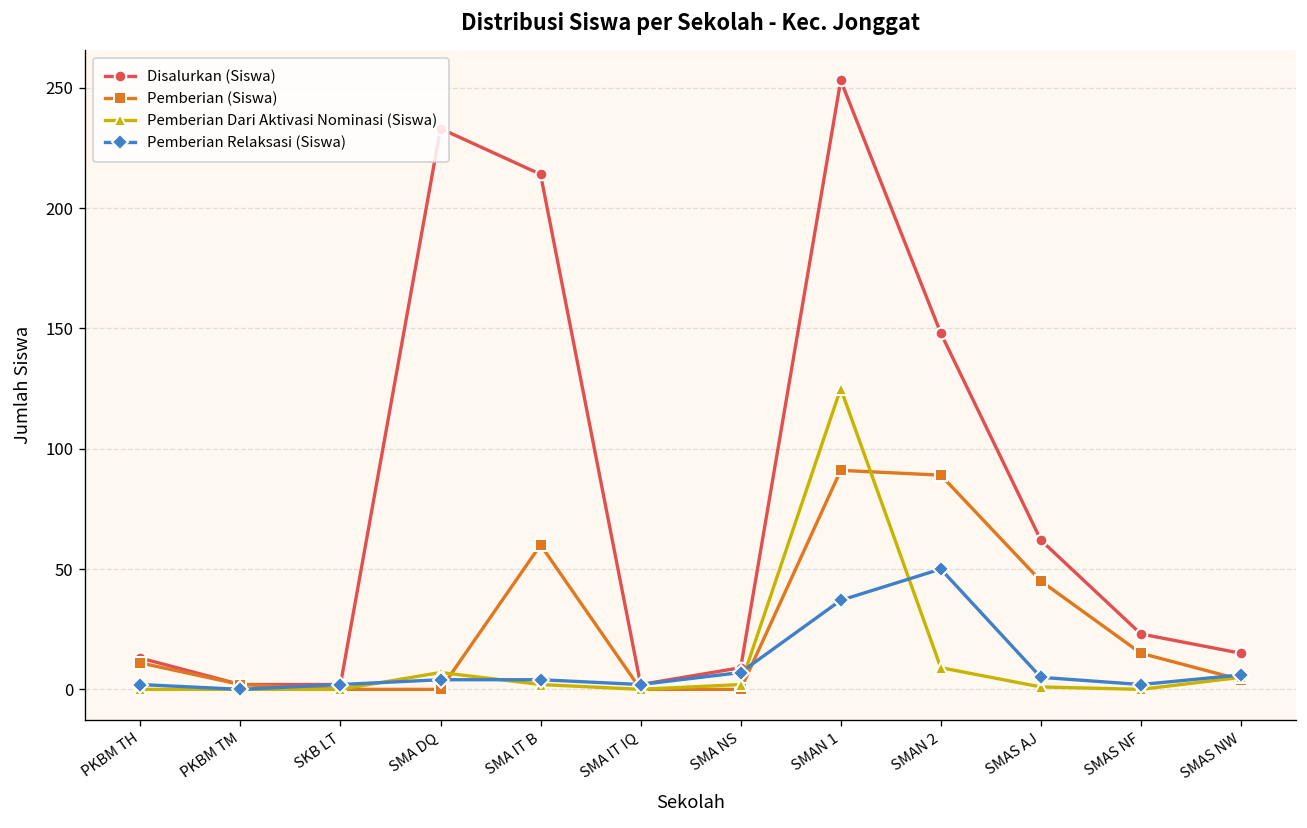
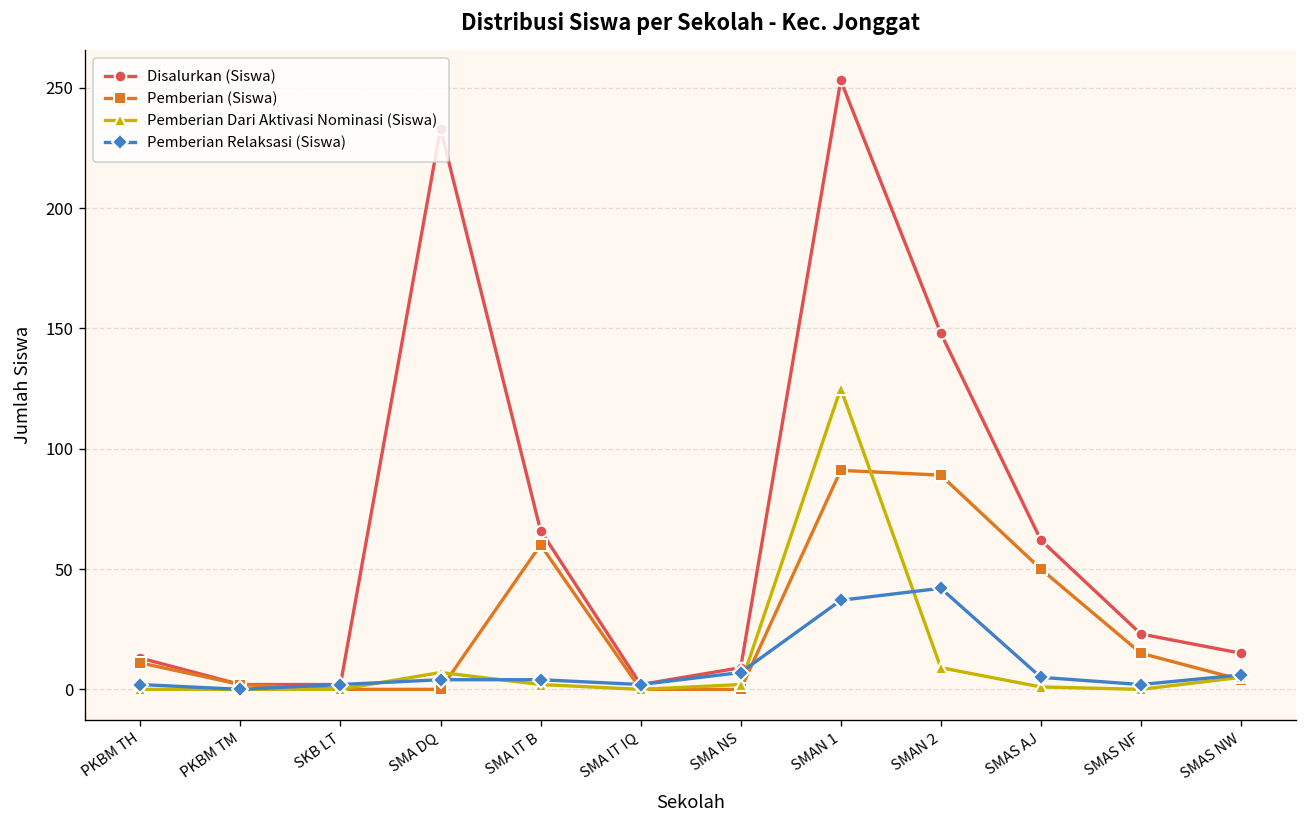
  {
    "Disalurkan (Siswa)": {
      "PKBM TH": 13,
-     "SMA IT B": 214,
+     "SMA IT B": 66,
      "SMA NS": 9,
      "SMAN 1": 253,
      "SMAN 2": 148,
      "SMAS AJ": 62,
      "SMAS NF": 23,
      "SMAS NW": 15
    },
    "Pemberian (Siswa)": {
      "PKBM TH": 11,
      "SMA DQ": 0,
      "SMA IT B": 60,
      "SMA NS": 0,
      "SMAN 1": 91,
      "SMAN 2": 89,
-     "SMAS AJ": 45,
+     "SMAS AJ": 50,
      "SMAS NF": 15
    },
    "Pemberian Dari Aktivasi Nominasi (Siswa)": {
      "PKBM TH": 0,
      "SMA DQ": 7,
      "SMA IT B": 2,
      "SMA NS": 2,
      "SMAN 1": 125,
      "SMAN 2": 9,
      "SMAS AJ": 1,
      "SMAS NF": 0
    },
    "Pemberian Relaksasi (Siswa)": {
      "PKBM TH": 2,
      "SMA DQ": 4,
      "SMA IT B": 4,
      "SMA NS": 7,
      "SMAN 1": 37,
-     "SMAN 2": 50,
+     "SMAN 2": 42,
      "SMAS AJ": 5,
      "SMAS NF": 2
    }
  }
